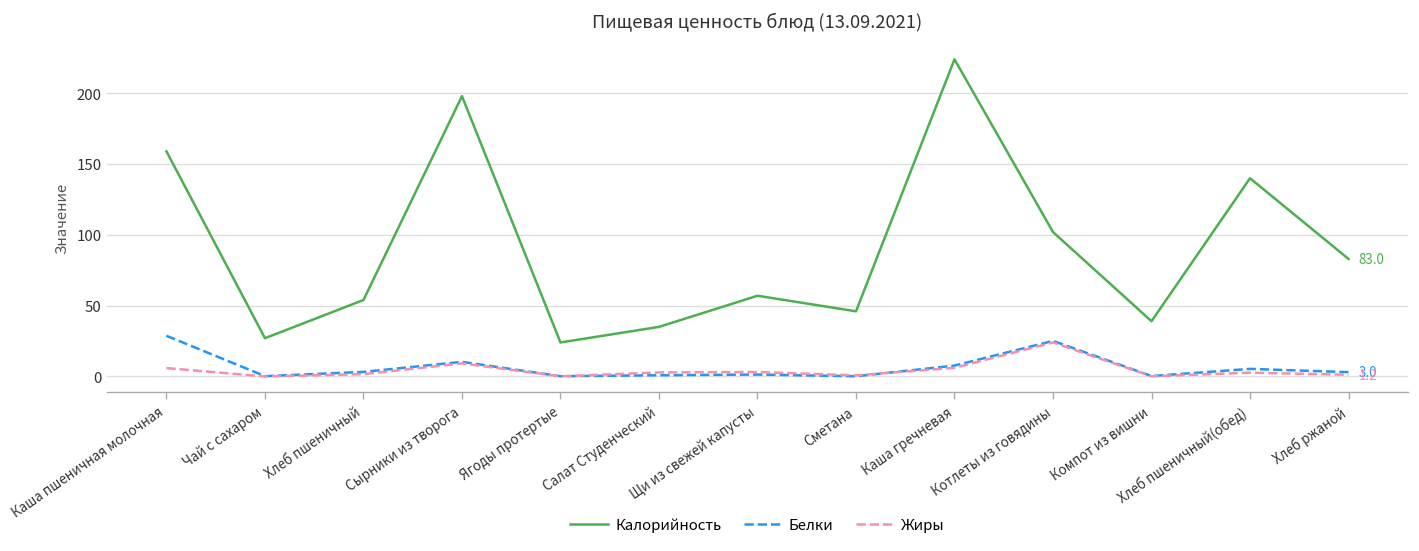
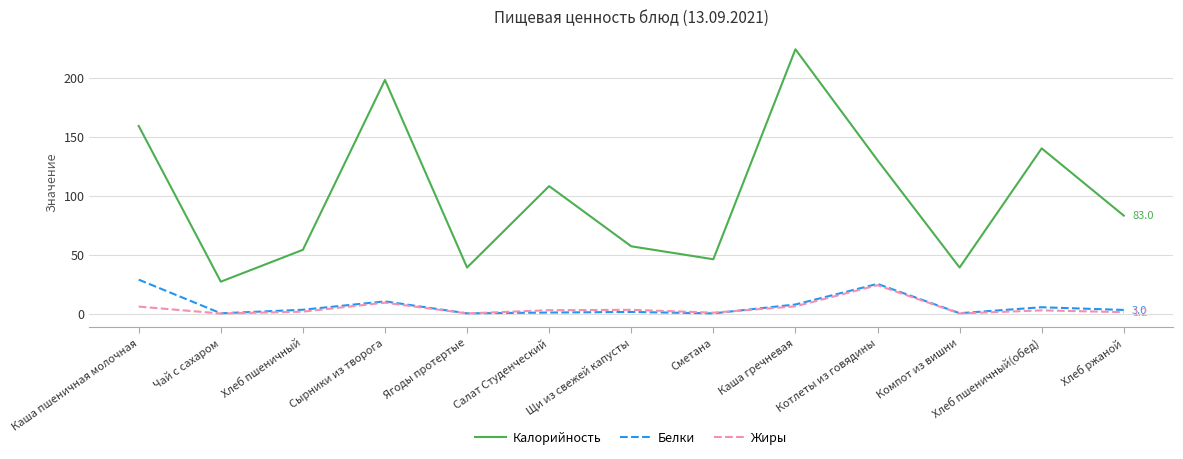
  {
    "Калорийность": {
      "Каша пшеничная молочная": 159,
      "Чай с сахаром": 27,
      "Хлеб пшеничный": 54,
      "Сырники из творога": 198,
-     "Ягоды протертые": 24,
-     "Салат Студенческий": 35,
+     "Ягоды протертые": 39,
+     "Салат Студенческий": 108,
      "Щи из свежей капусты": 57,
      "Сметана": 46,
      "Каша гречневая": 224,
-     "Котлеты из говядины": 102,
+     "Котлеты из говядины": 130,
      "Компот из вишни": 39,
      "Хлеб пшеничный(обед)": 140
    },
    "Белки": {
      "Каша пшеничная молочная": 29,
      "Хлеб пшеничный(обед)": 5
    },
    "Жиры": {
      "Каша пшеничная молочная": 6,
      "Хлеб пшеничный(обед)": 3
    }
  }
